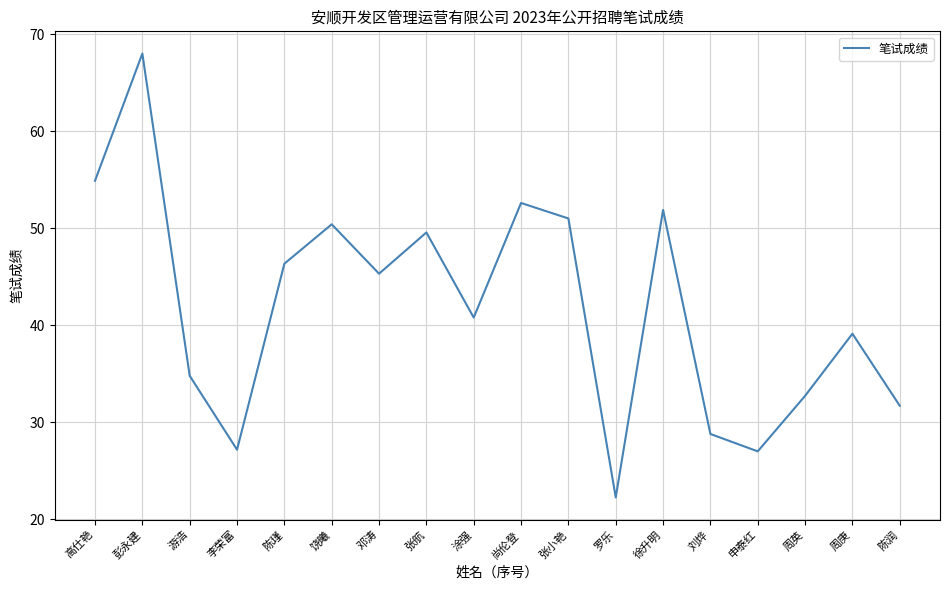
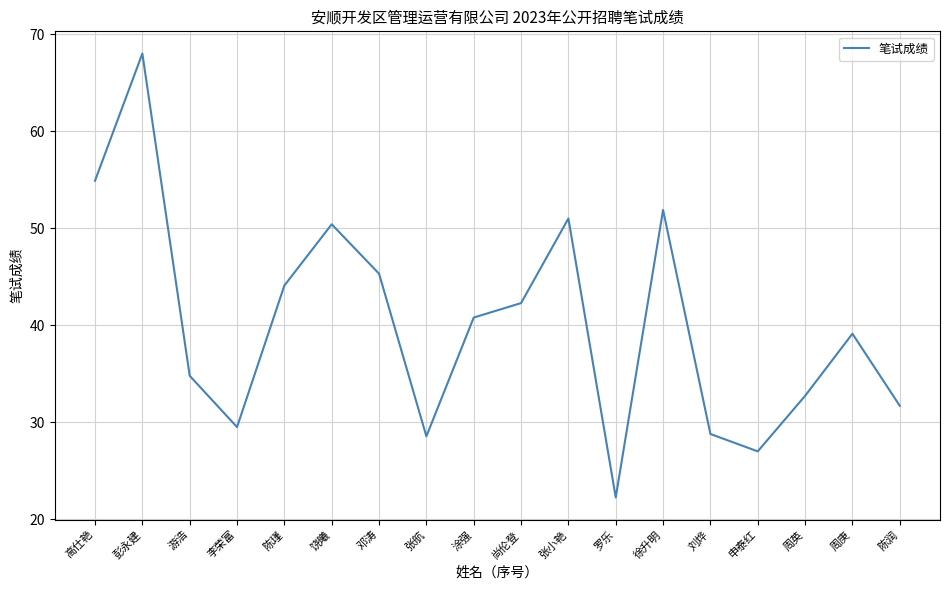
  {
    "高仕艳": 55,
    "彭永建": 68,
    "游浩": 35,
-   "李荣富": 27,
-   "陈瑾": 46,
+   "李荣富": 30,
+   "陈瑾": 44,
    "饶曦": 50,
    "邓涛": 45,
-   "张航": 50,
+   "张航": 29,
    "涂强": 41,
-   "尚伦登": 53,
+   "尚伦登": 42,
    "张小艳": 51,
    "罗乐": 22,
    "徐升明": 52,
    "刘烨": 29,
    "申泰红": 27,
    "周英": 33,
    "周庚": 39,
    "陈润": 32
  }
